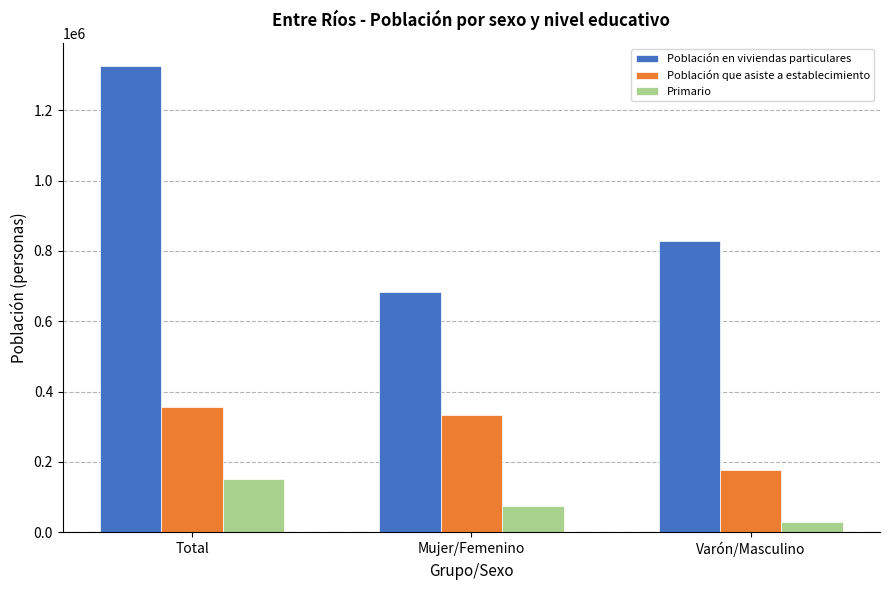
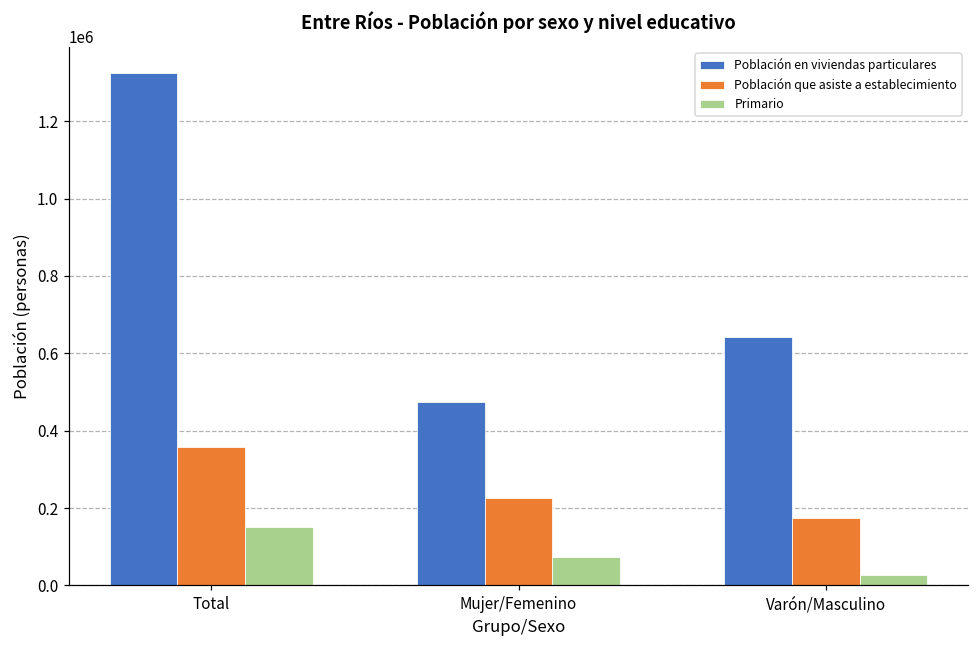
  {
    "Población en viviendas particulares": {
      "Total": 1320000,
-     "Mujer/Femenino": 680000,
-     "Varón/Masculino": 830000
+     "Mujer/Femenino": 470000,
+     "Varón/Masculino": 640000
    },
    "Población que asiste a establecimiento": {
      "Total": 360000,
-     "Mujer/Femenino": 330000,
+     "Mujer/Femenino": 230000,
      "Varón/Masculino": 180000
    },
    "Primario": {
      "Total": 150000,
      "Mujer/Femenino": 70000,
      "Varón/Masculino": 30000
    }
  }
